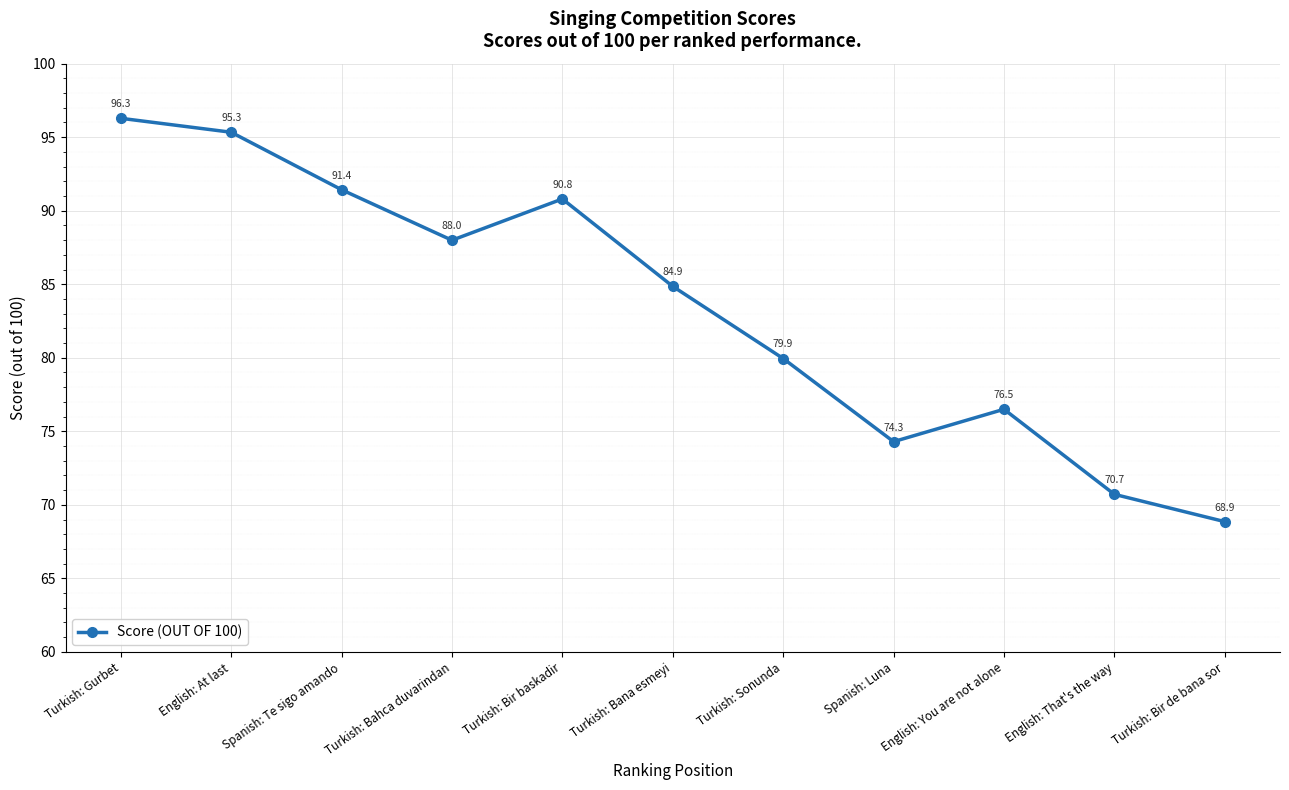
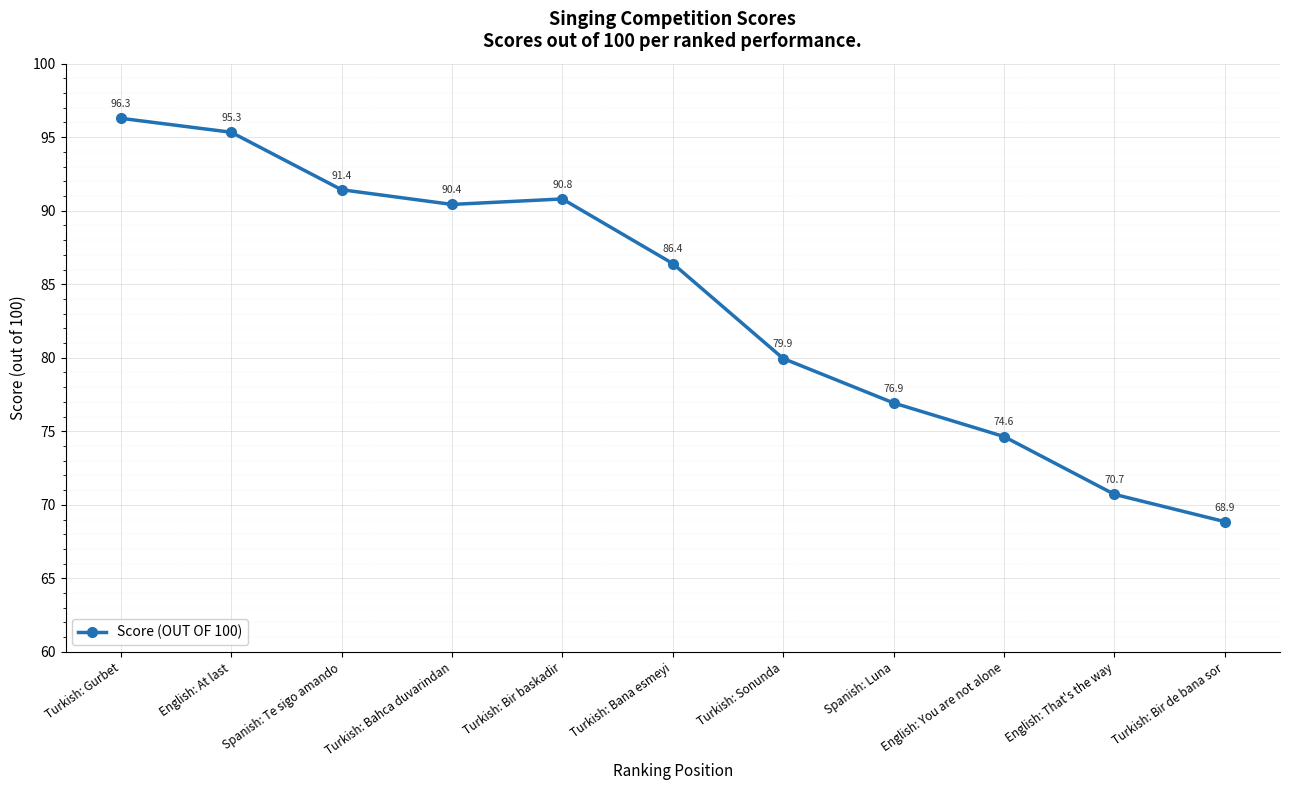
  {
    "Turkish: Gurbet": 96.3,
    "English: At last": 95.3,
    "Spanish: Te sigo amando": 91.4,
-   "Turkish: Bahca duvarindan": 88.0,
+   "Turkish: Bahca duvarindan": 90.4,
    "Turkish: Bir baskadir": 90.8,
-   "Turkish: Bana esmeyi": 84.9,
+   "Turkish: Bana esmeyi": 86.4,
    "Turkish: Sonunda": 79.9,
-   "Spanish: Luna": 74.3,
-   "English: You are not alone": 76.5,
+   "Spanish: Luna": 76.9,
+   "English: You are not alone": 74.6,
    "English: That's the way": 70.7,
    "Turkish: Bir de bana sor": 68.9
  }
